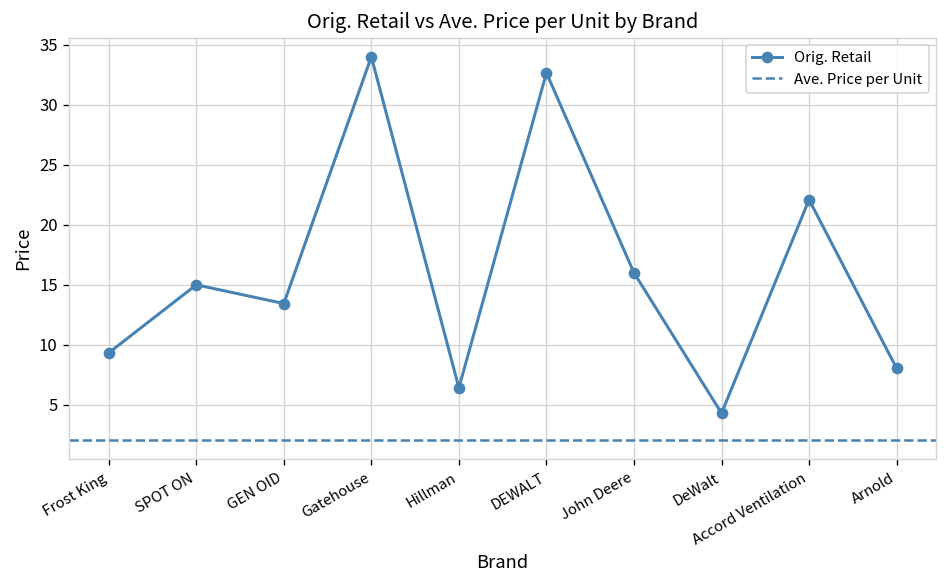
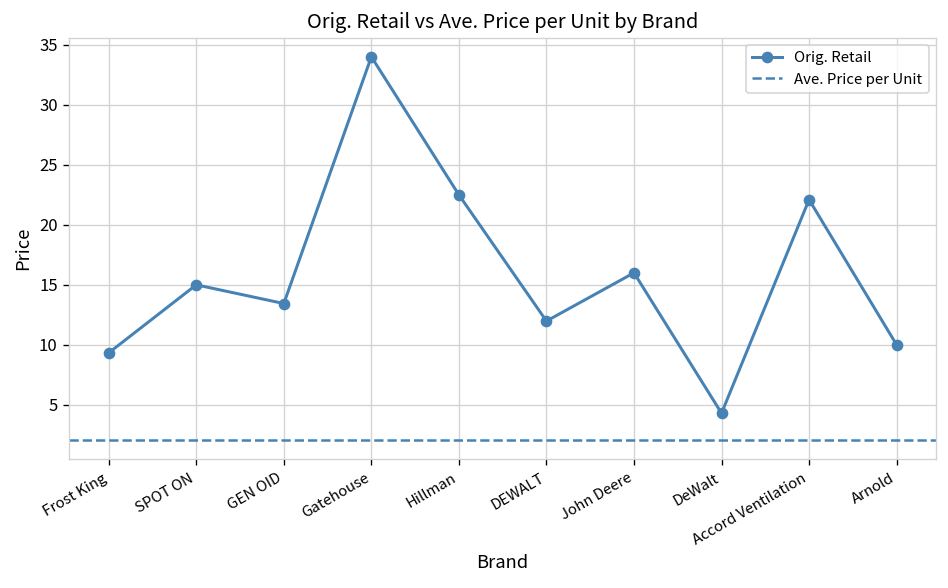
  {
    "Frost King": 9,
    "SPOT ON": 15,
    "GEN OID": 13,
    "Gatehouse": 34,
-   "Hillman": 6,
-   "DEWALT": 33,
+   "Hillman": 22,
+   "DEWALT": 12,
    "John Deere": 16,
    "DeWalt": 4,
    "Accord Ventilation": 22,
-   "Arnold": 8
+   "Arnold": 10
  }
